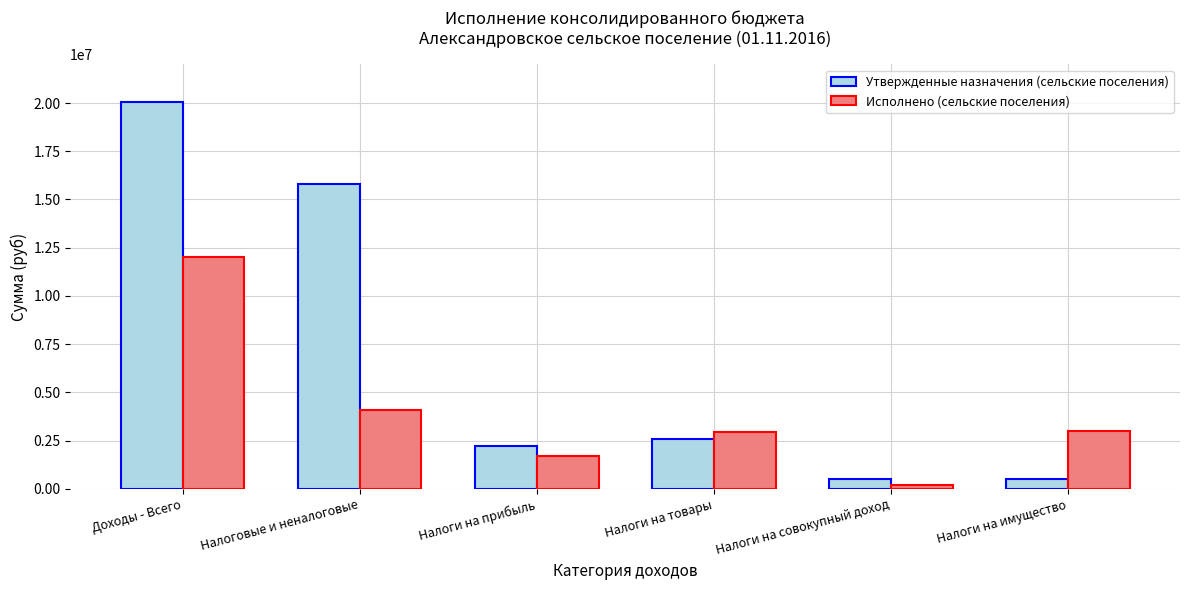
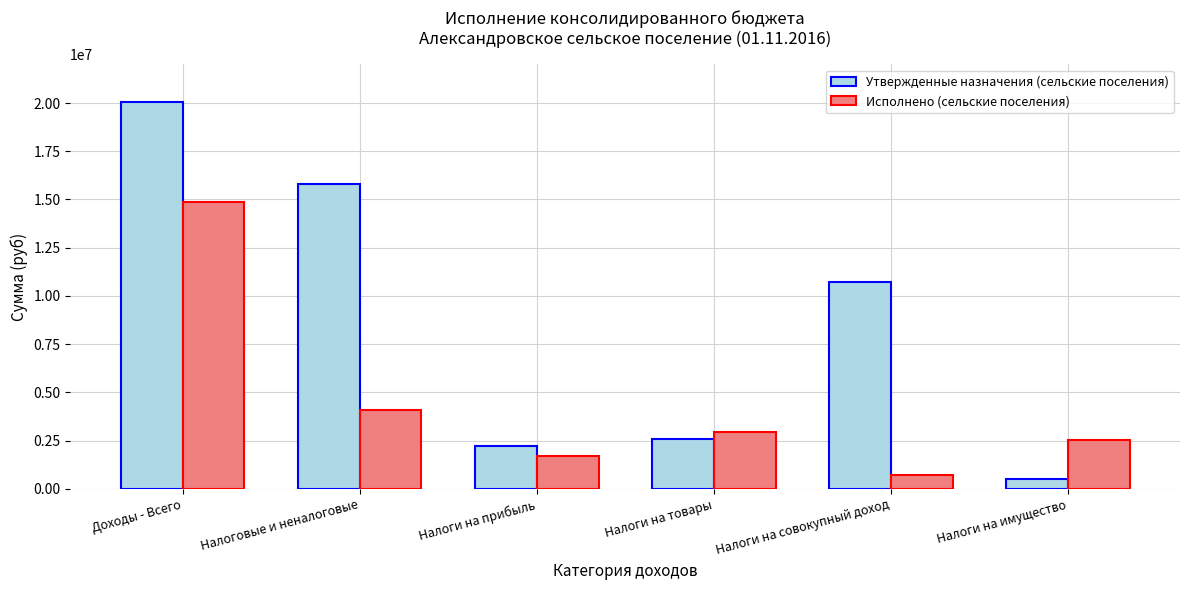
  {
    "Утвержденные назначения (сельские поселения)": {
      "Доходы - Всего": 20000000,
      "Налоговые и неналоговые": 15800000,
      "Налоги на прибыль": 2200000,
      "Налоги на товары": 2600000,
-     "Налоги на совокупный доход": 500000,
+     "Налоги на совокупный доход": 10700000,
      "Налоги на имущество": 500000
    },
    "Исполнено (сельские поселения)": {
-     "Доходы - Всего": 12000000,
+     "Доходы - Всего": 14900000,
      "Налоговые и неналоговые": 4100000,
      "Налоги на прибыль": 1700000,
      "Налоги на товары": 2900000,
-     "Налоги на совокупный доход": 200000,
-     "Налоги на имущество": 3000000
+     "Налоги на совокупный доход": 700000,
+     "Налоги на имущество": 2500000
    }
  }
